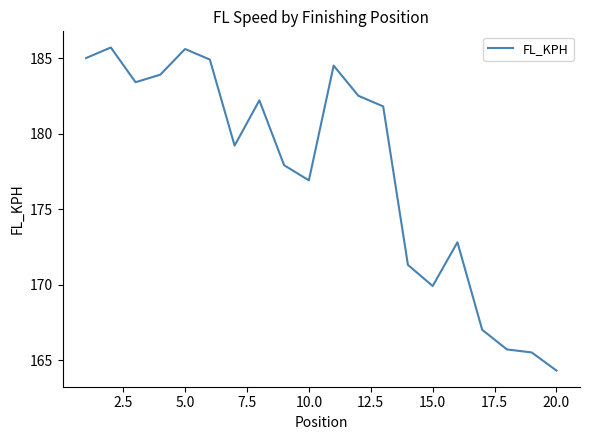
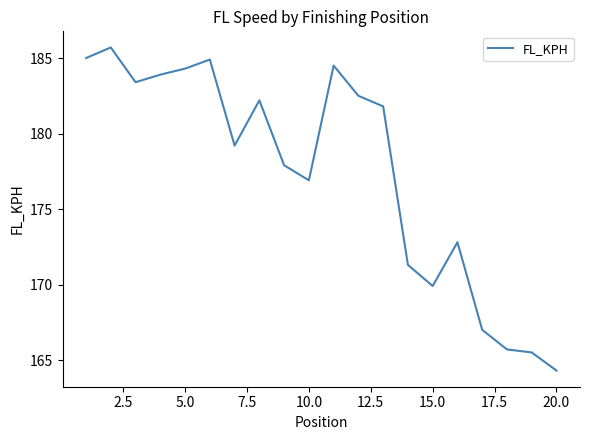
  {
-   "5.0": 185.6,
+   "5.0": 184.3,
    "10.0": 176.9,
    "15.0": 169.9,
    "20.0": 164.3
  }
